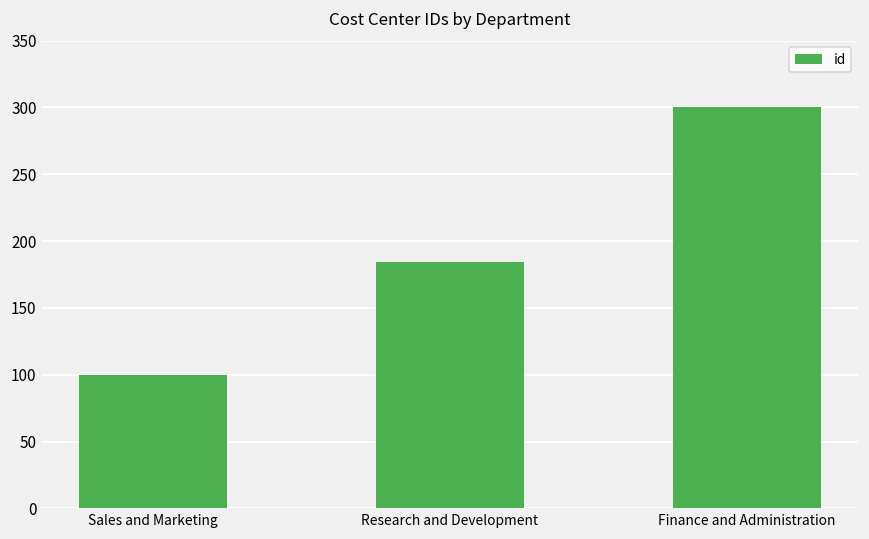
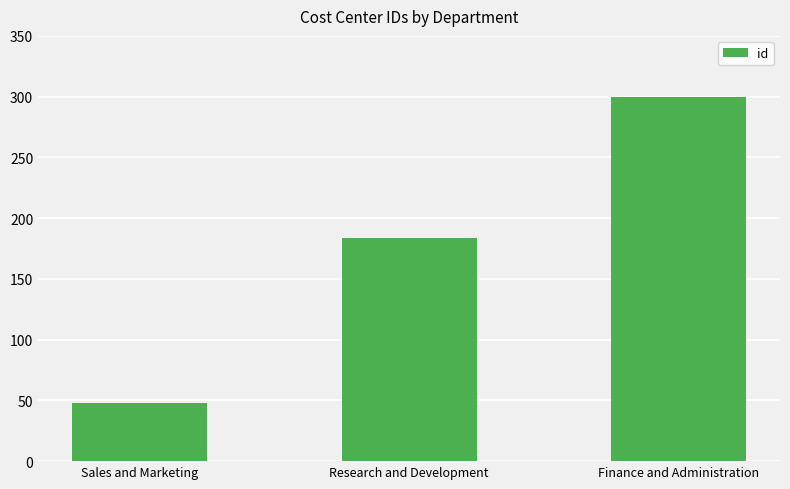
  {
-   "Sales and Marketing": 100,
+   "Sales and Marketing": 48,
    "Research and Development": 184,
    "Finance and Administration": 300
  }
